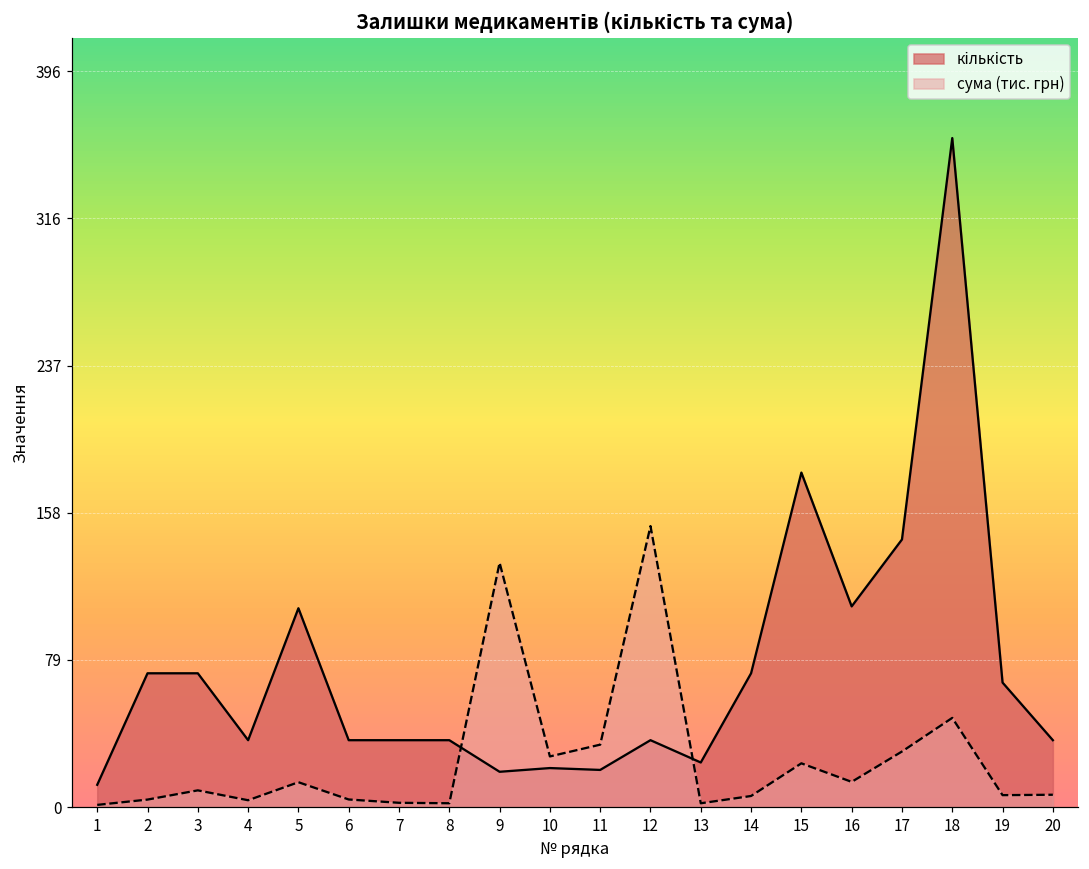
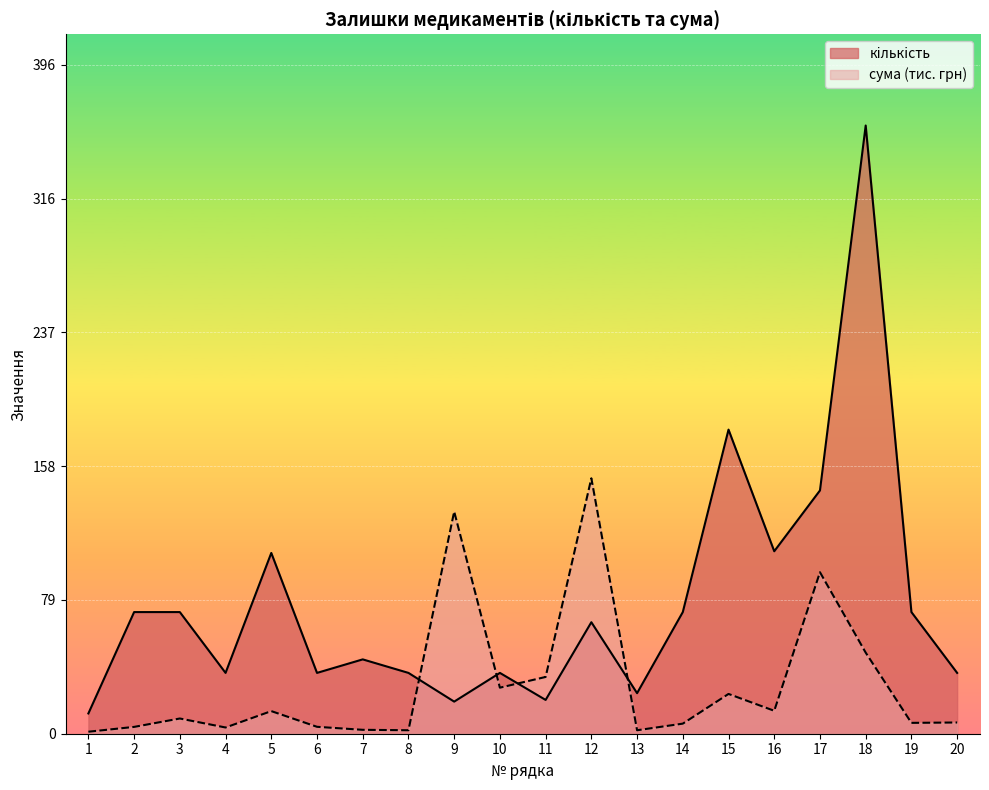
  {
    "кількість": {
      "1": 12,
      "2": 72,
      "3": 72,
      "4": 36,
      "5": 107,
      "6": 36,
-     "7": 36,
+     "7": 44,
      "8": 36,
      "9": 19,
-     "10": 21,
+     "10": 36,
      "11": 20,
-     "12": 36,
+     "12": 66,
      "13": 24,
      "14": 72,
      "15": 180,
      "16": 108,
      "17": 144,
      "18": 360,
-     "19": 67,
+     "19": 72,
      "20": 36
    },
    "сума (тис. грн)": {
      "1": 1,
      "2": 4,
      "3": 9,
      "4": 4,
      "5": 13,
      "6": 4,
      "7": 2,
      "8": 2,
      "9": 131,
      "10": 27,
      "11": 34,
      "12": 151,
      "13": 2,
      "14": 6,
      "15": 24,
      "16": 14,
-     "17": 30,
+     "17": 96,
      "18": 48,
      "19": 6,
      "20": 7
    }
  }
